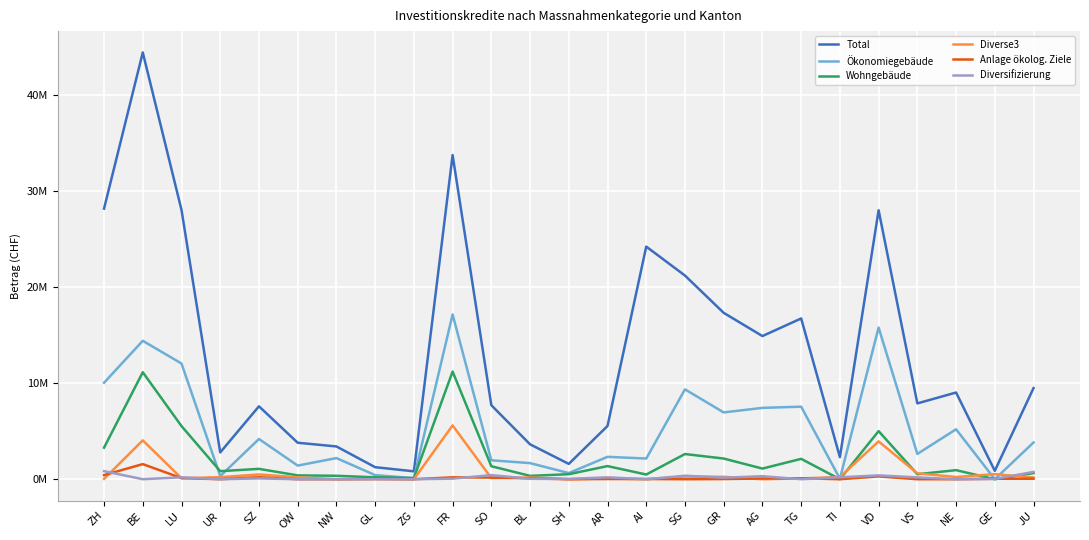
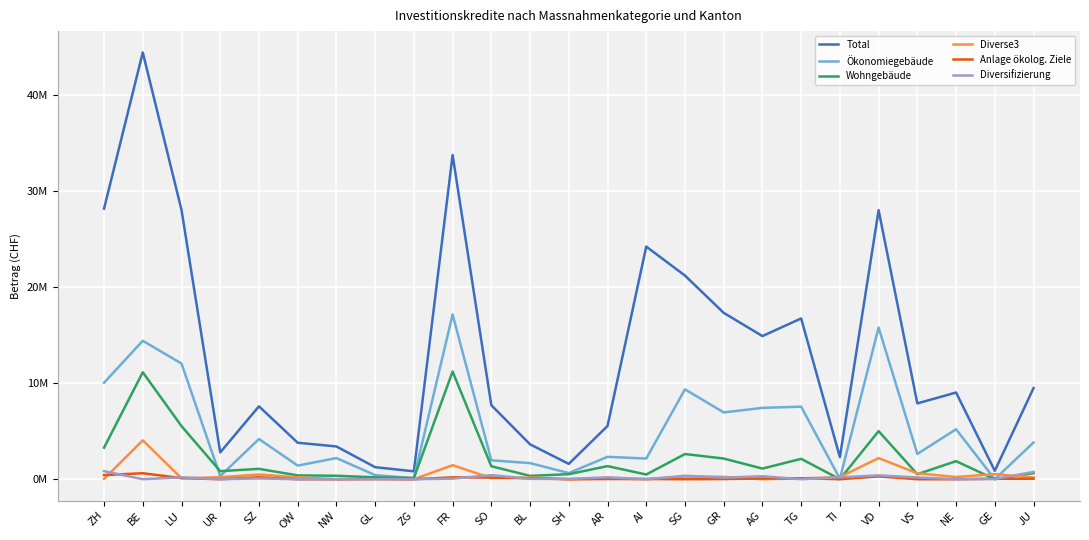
  {
    "Total": {
      "ZH": 28000000,
      "BE": 44000000,
      "LU": 28000000,
      "UR": 3000000,
      "SZ": 8000000,
      "OW": 4000000,
      "NW": 3000000,
      "GL": 1000000,
      "ZG": 1000000,
      "FR": 34000000,
      "SO": 8000000,
      "BL": 4000000,
      "SH": 2000000,
      "AR": 6000000,
      "AI": 24000000,
      "SG": 21000000,
      "GR": 17000000,
      "AG": 15000000,
      "TG": 17000000,
      "TI": 2000000,
      "VD": 28000000,
      "VS": 8000000,
      "NE": 9000000,
      "GE": 1000000,
      "JU": 9000000
    },
    "Wohngebäude": {
      "ZH": 3000000,
      "BE": 11000000,
      "LU": 6000000,
      "UR": 1000000,
      "SZ": 1000000,
      "NW": 0,
      "FR": 11000000,
      "SO": 1000000,
      "AR": 1000000,
      "AI": 0,
      "SG": 3000000,
      "GR": 2000000,
      "AG": 1000000,
      "TG": 2000000,
      "VD": 5000000,
-     "NE": 1000000
+     "NE": 2000000
    },
    "Diverse3": {
      "ZH": 0,
      "BE": 4000000,
      "SZ": 0,
-     "FR": 6000000,
-     "VD": 4000000,
+     "FR": 1000000,
+     "VD": 2000000,
      "GE": 1000000
    },
    "Anlage ökolog. Ziele": {
      "ZH": 0,
-     "BE": 2000000,
+     "BE": 1000000,
      "SG": 0
    }
  }
